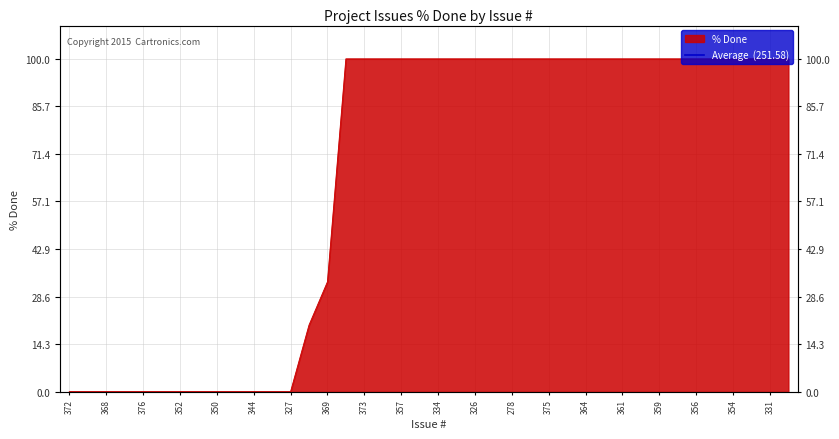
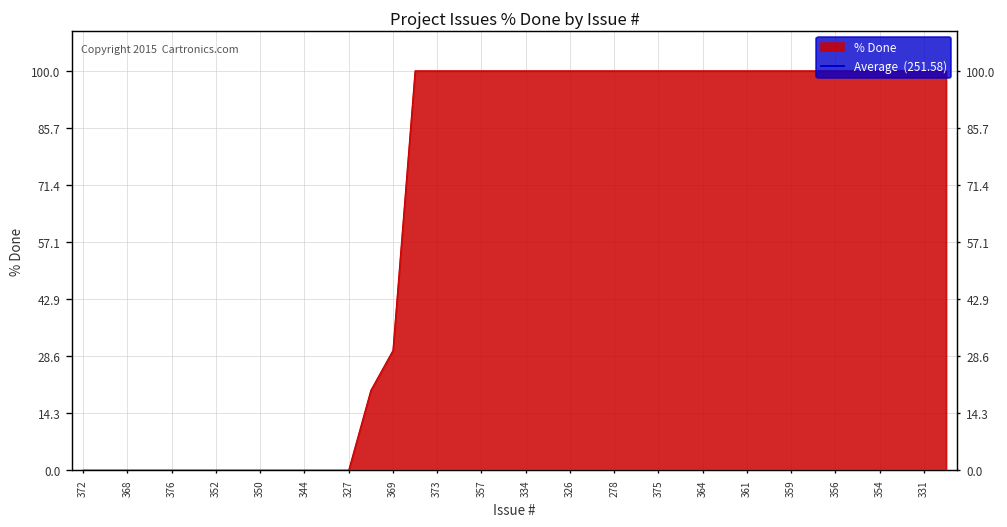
  {
    "372": 0,
    "368": 0,
    "376": 0,
    "352": 0,
    "350": 0,
    "344": 0,
    "327": 0,
-   "369": 33,
+   "369": 30,
    "373": 100,
    "357": 100,
    "334": 100,
    "326": 100,
    "278": 100,
    "375": 100,
    "364": 100,
    "361": 100,
    "359": 100
  }
